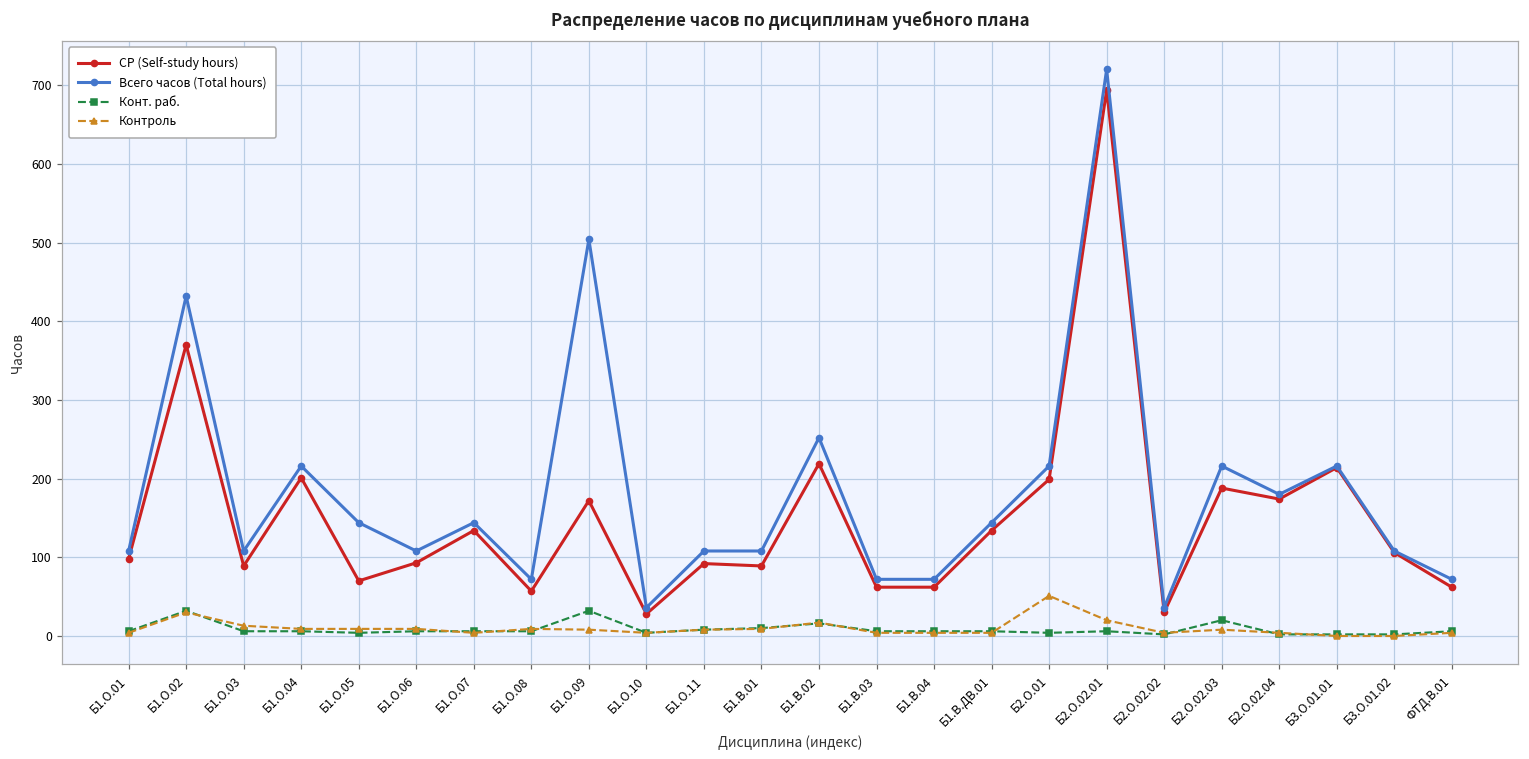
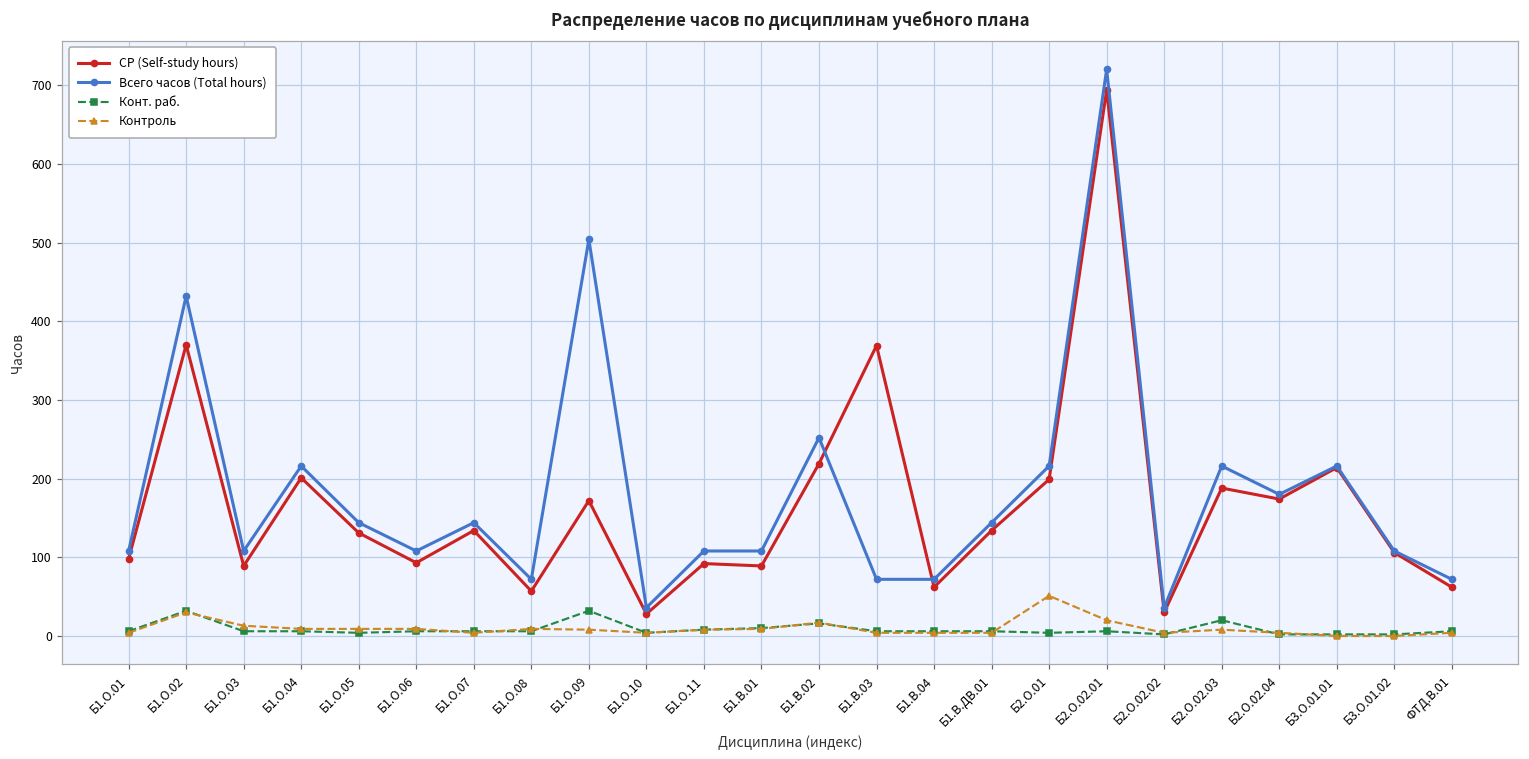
  {
    "СР (Self-study hours)": {
      "Б1.О.01": 100,
      "Б1.О.02": 370,
      "Б1.О.03": 90,
      "Б1.О.04": 200,
-     "Б1.О.05": 70,
+     "Б1.О.05": 130,
      "Б1.О.06": 90,
      "Б1.О.07": 130,
      "Б1.О.08": 60,
      "Б1.О.09": 170,
      "Б1.О.10": 30,
      "Б1.О.11": 90,
      "Б1.В.01": 90,
      "Б1.В.02": 220,
-     "Б1.В.03": 60,
+     "Б1.В.03": 370,
      "Б1.В.04": 60,
      "Б1.В.ДВ.01": 130,
      "Б2.О.01": 200,
      "Б2.О.02.01": 690,
      "Б2.О.02.02": 30,
      "Б2.О.02.03": 190,
      "Б2.О.02.04": 170,
      "ФТД.В.01": 60
    },
    "Всего часов (Total hours)": {
      "Б1.О.01": 110,
      "Б1.О.02": 430,
      "Б1.О.03": 110,
      "Б1.О.04": 220,
      "Б1.О.05": 140,
      "Б1.О.06": 110,
      "Б1.О.07": 140,
      "Б1.О.08": 70,
      "Б1.О.09": 500,
      "Б1.О.10": 40,
      "Б1.О.11": 110,
      "Б1.В.01": 110,
      "Б1.В.02": 250,
      "Б1.В.03": 70,
      "Б1.В.04": 70,
      "Б1.В.ДВ.01": 140,
      "Б2.О.01": 220,
      "Б2.О.02.01": 720,
      "Б2.О.02.02": 40,
      "Б2.О.02.03": 220,
      "Б2.О.02.04": 180,
      "ФТД.В.01": 70
    },
    "Конт. раб.": {
      "Б1.О.03": 10,
      "Б1.О.05": 0,
      "Б1.О.09": 30,
      "Б2.О.01": 0,
      "Б2.О.02.01": 10,
      "Б2.О.02.03": 20
    },
    "Контроль": {
      "Б1.О.03": 10,
      "Б1.О.05": 10,
      "Б1.О.09": 10,
      "Б2.О.01": 50,
      "Б2.О.02.01": 20,
      "Б2.О.02.03": 10
    }
  }
